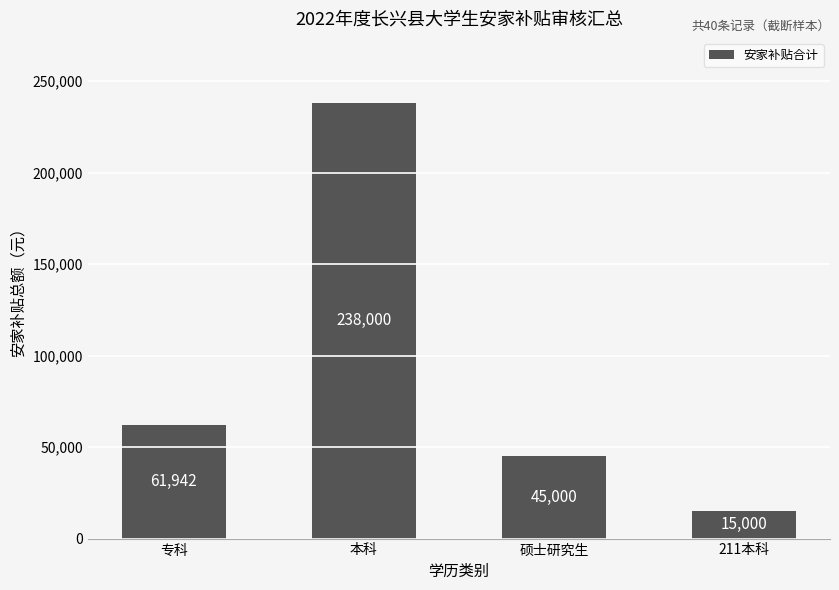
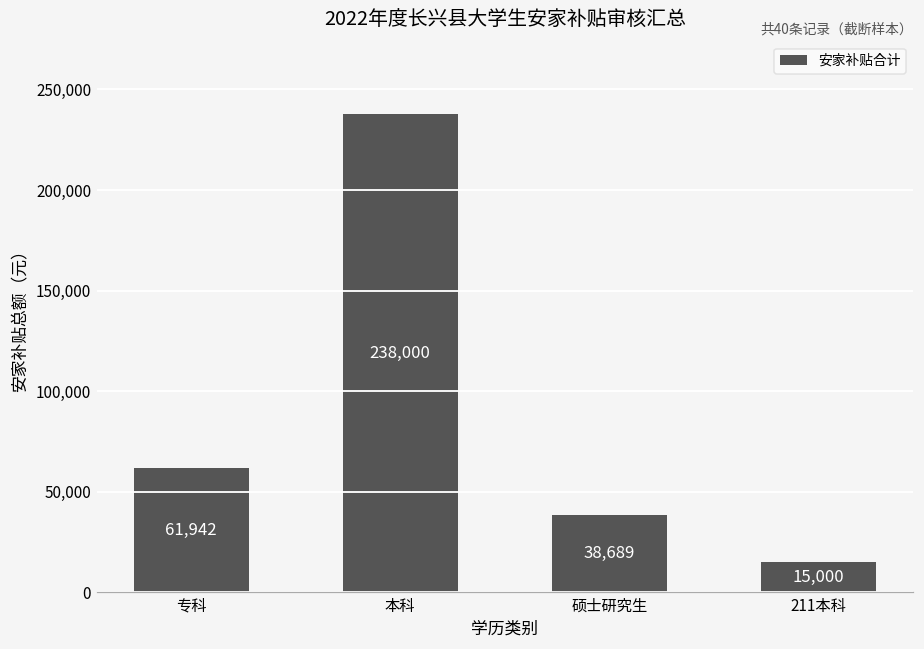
  {
    "专科": "61,942",
    "本科": "238,000",
-   "硕士研究生": "45,000",
+   "硕士研究生": "38,689",
    "211本科": "15,000"
  }
